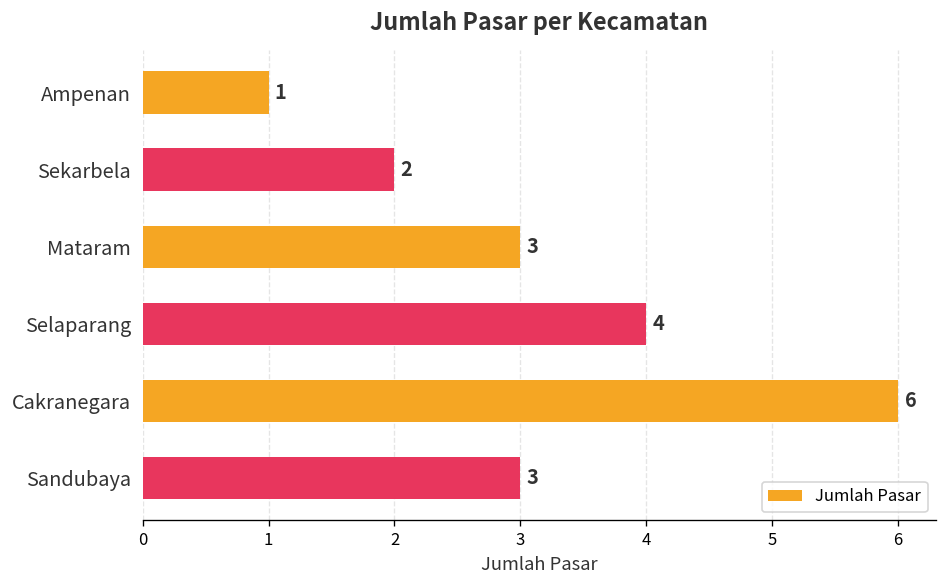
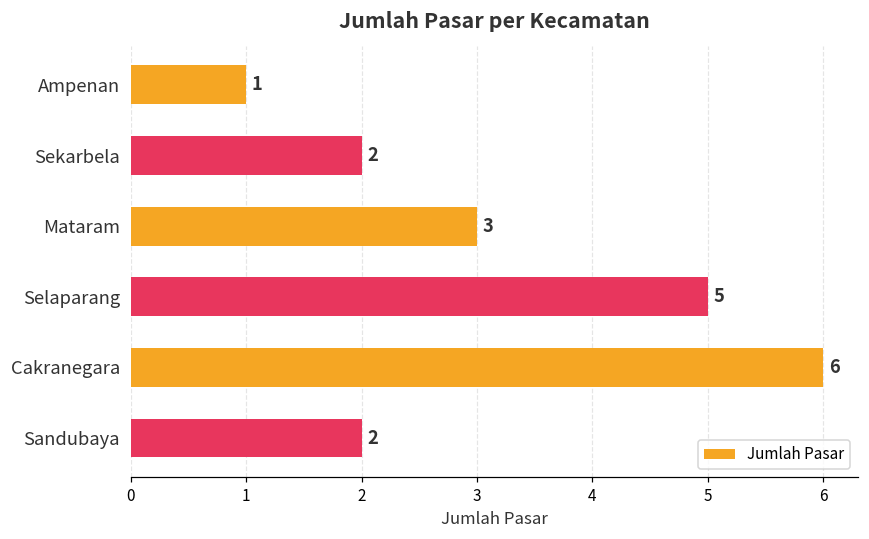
  {
    "Ampenan": 1,
    "Sekarbela": 2,
    "Mataram": 3,
-   "Selaparang": 4,
+   "Selaparang": 5,
    "Cakranegara": 6,
-   "Sandubaya": 3
+   "Sandubaya": 2
  }
